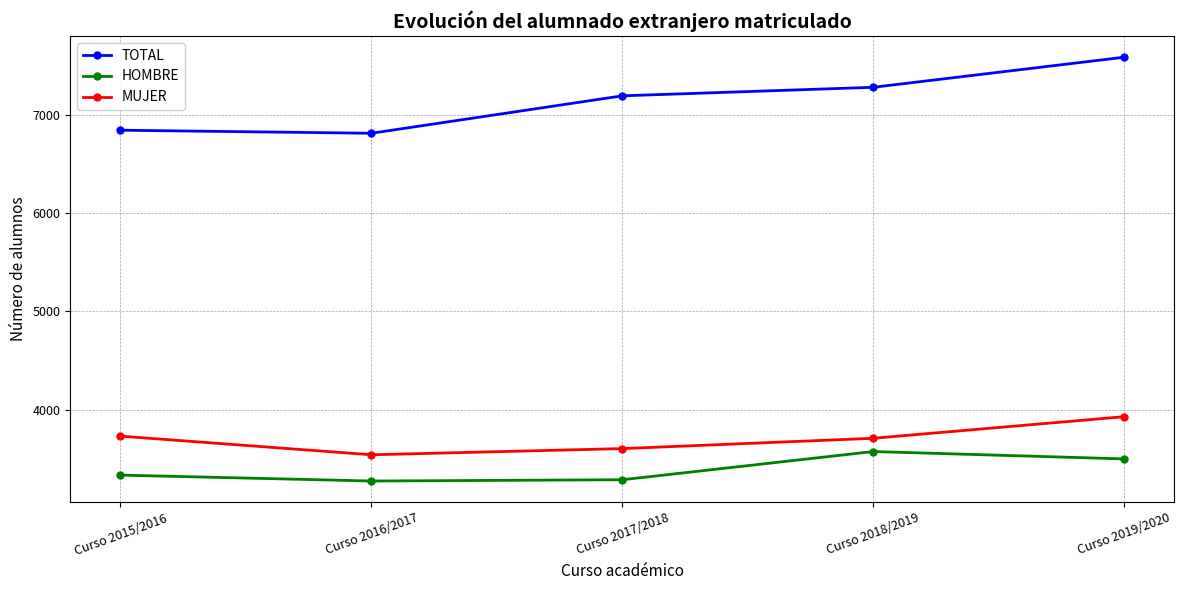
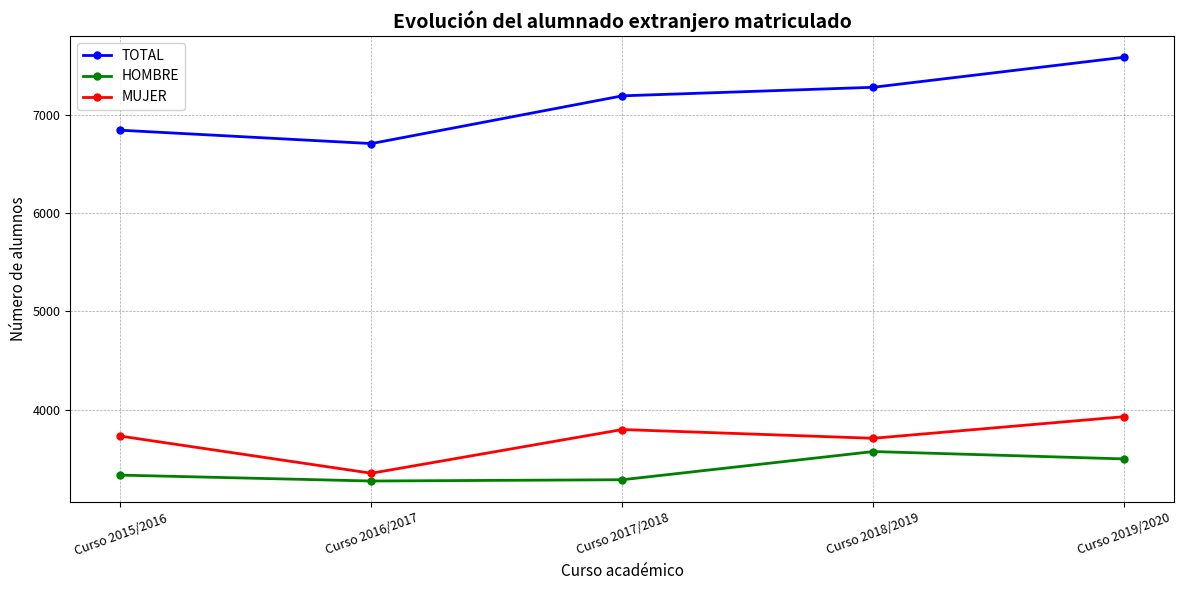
  {
    "TOTAL": {
      "Curso 2015/2016": 6800,
-     "Curso 2016/2017": 6800,
+     "Curso 2016/2017": 6700,
      "Curso 2017/2018": 7200,
      "Curso 2018/2019": 7300,
      "Curso 2019/2020": 7600
    },
    "HOMBRE": {
      "Curso 2015/2016": 3300,
      "Curso 2016/2017": 3300,
      "Curso 2017/2018": 3300,
      "Curso 2018/2019": 3600,
      "Curso 2019/2020": 3500
    },
    "MUJER": {
      "Curso 2015/2016": 3700,
-     "Curso 2016/2017": 3500,
-     "Curso 2017/2018": 3600,
+     "Curso 2016/2017": 3400,
+     "Curso 2017/2018": 3800,
      "Curso 2018/2019": 3700,
      "Curso 2019/2020": 3900
    }
  }
